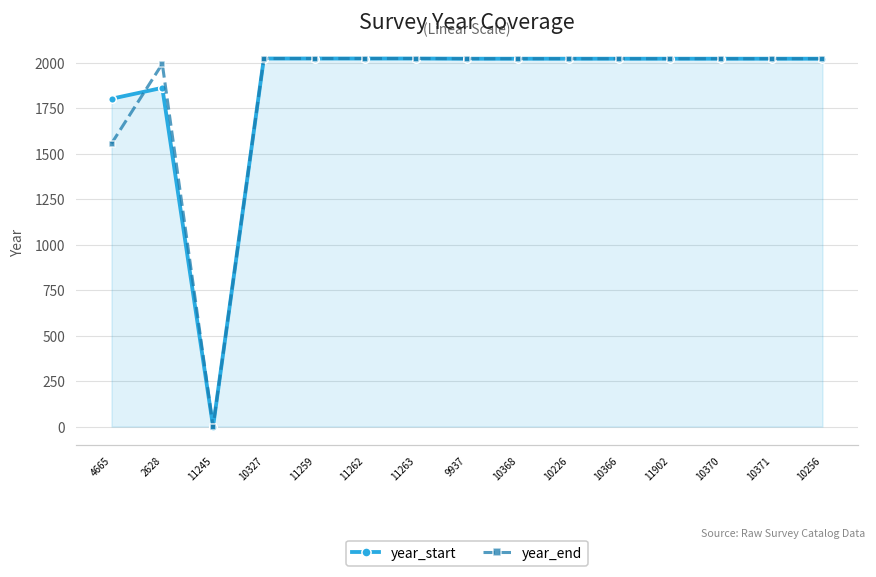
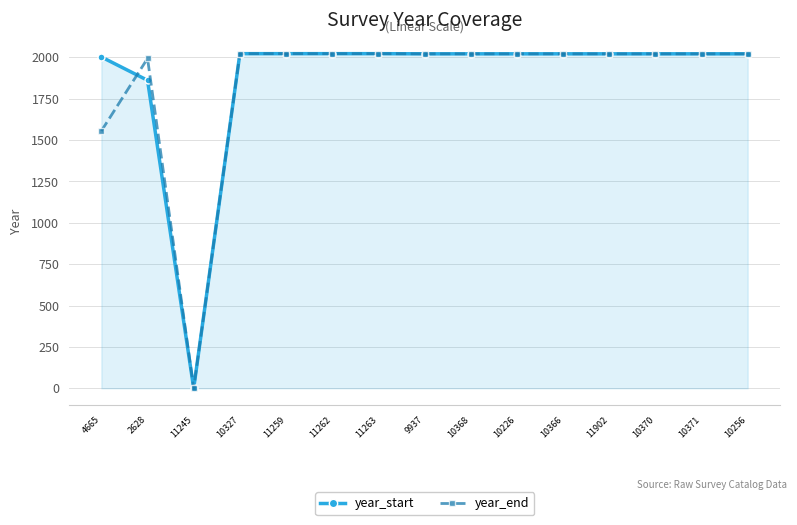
  {
    "year_start": {
-     "4665": 1800,
+     "4665": 2000,
      "2628": 1860
    },
    "year_end": {
      "4665": 1560,
      "2628": 1990
    }
  }
